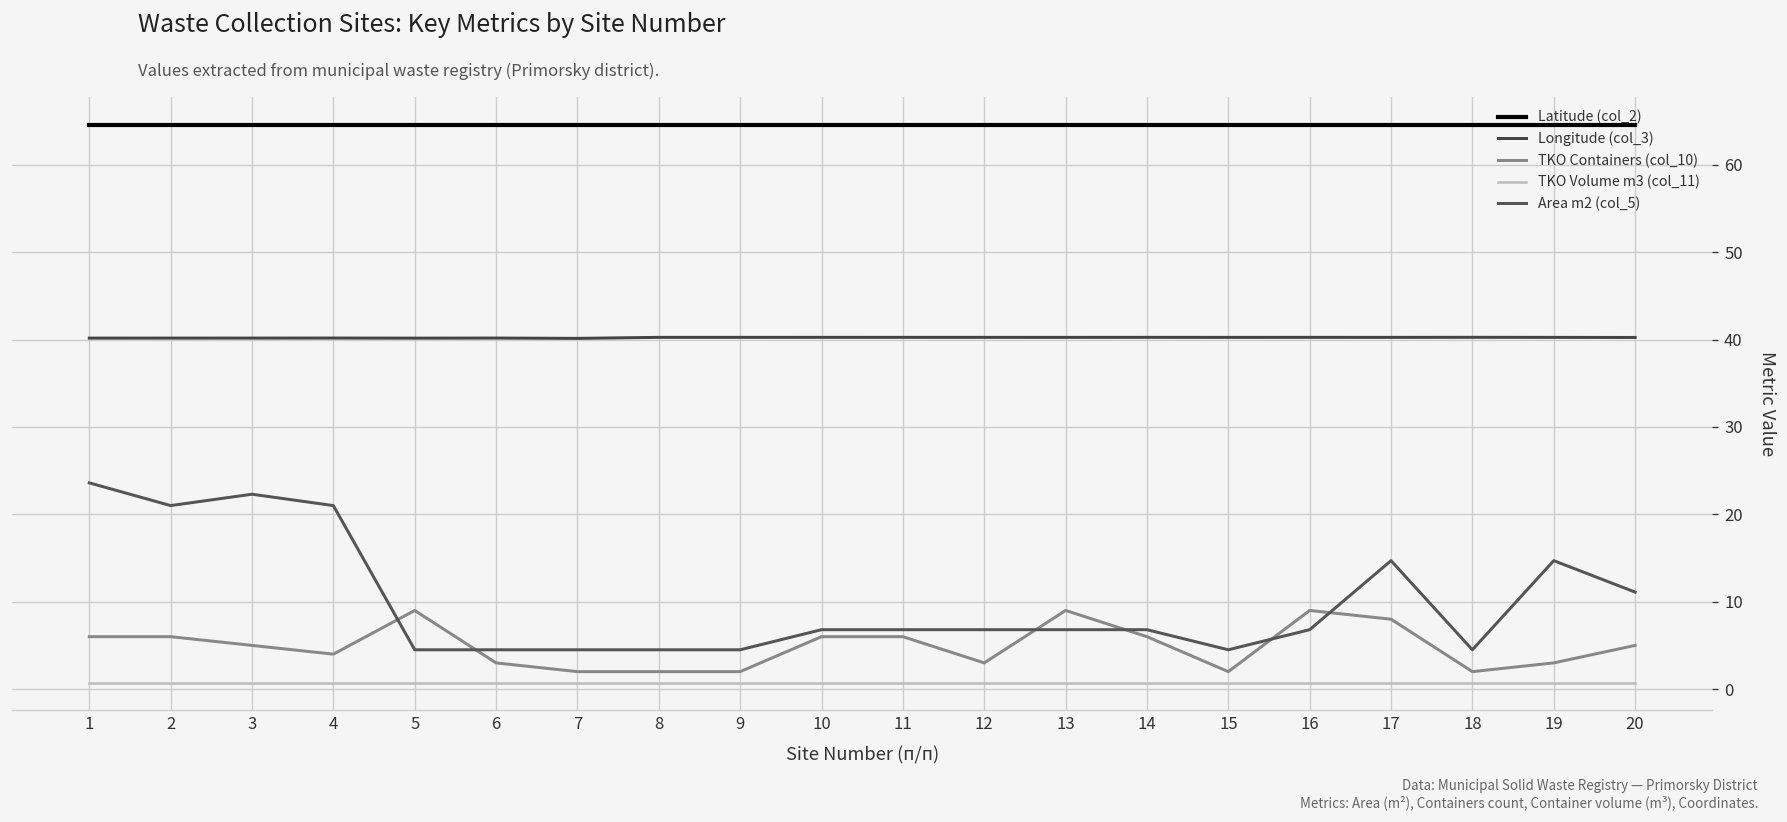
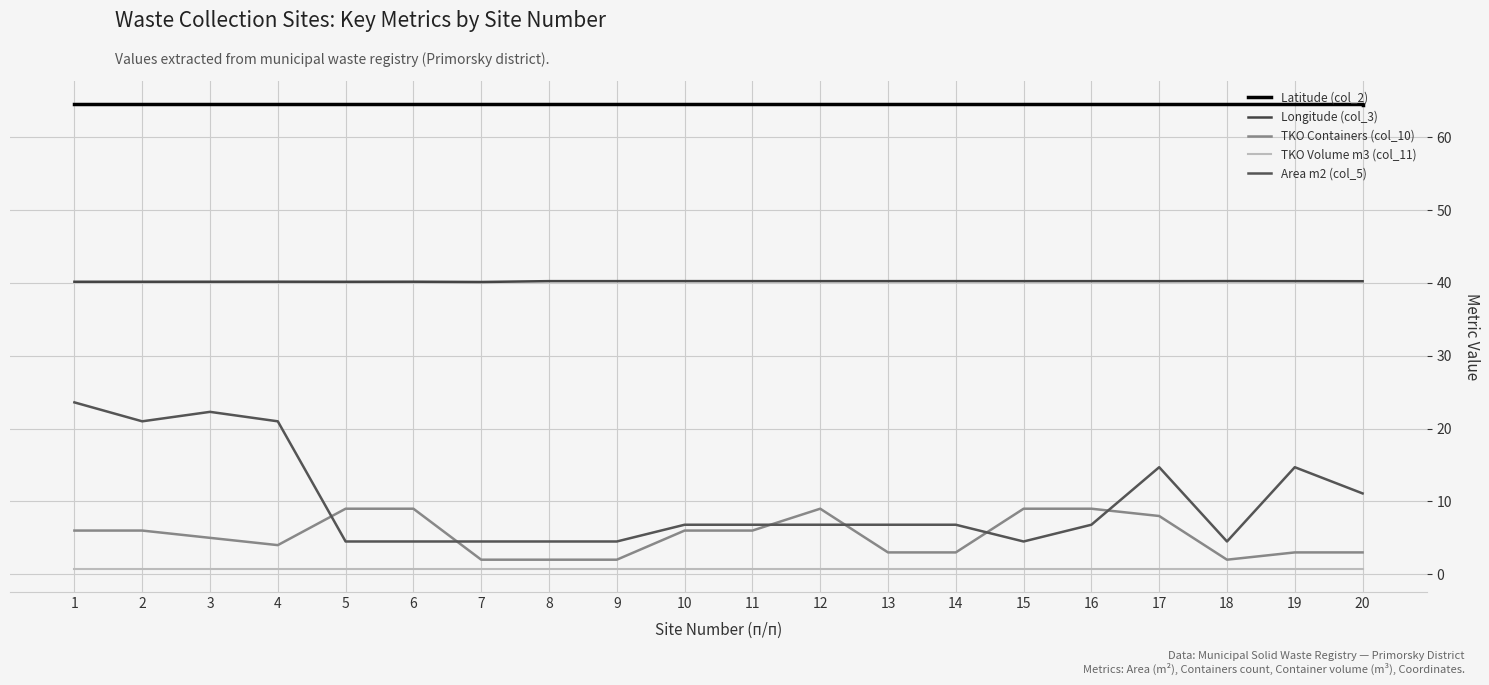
  {
    "Latitude (col_2)": {
      "1": 65,
      "2": 65,
      "3": 65,
      "4": 65,
      "5": 65,
      "6": 65,
      "7": 65,
      "8": 65,
      "9": 65,
      "10": 65,
      "11": 65,
      "12": 65,
      "13": 65,
      "14": 65,
      "15": 65,
      "16": 65,
      "17": 65,
      "18": 65,
      "19": 65,
      "20": 64
    },
    "TKO Containers (col_10)": {
      "1": 6,
      "2": 6,
      "3": 5,
      "4": 4,
      "5": 9,
-     "6": 3,
+     "6": 9,
      "7": 2,
      "8": 2,
      "9": 2,
      "10": 6,
      "11": 6,
-     "12": 3,
-     "13": 9,
-     "14": 6,
-     "15": 2,
+     "12": 9,
+     "13": 3,
+     "14": 3,
+     "15": 9,
      "16": 9,
      "17": 8,
      "18": 2,
      "19": 3,
-     "20": 5
+     "20": 3
    },
    "TKO Volume m3 (col_11)": {
      "1": 1,
      "2": 1,
      "3": 1,
      "4": 1,
      "5": 1,
      "6": 1,
      "7": 1,
      "8": 1,
      "9": 1,
      "10": 1,
      "11": 1,
      "12": 1,
      "13": 1,
      "14": 1,
      "15": 1,
      "16": 1,
      "17": 1,
      "18": 1,
      "19": 1,
      "20": 1
    }
  }
